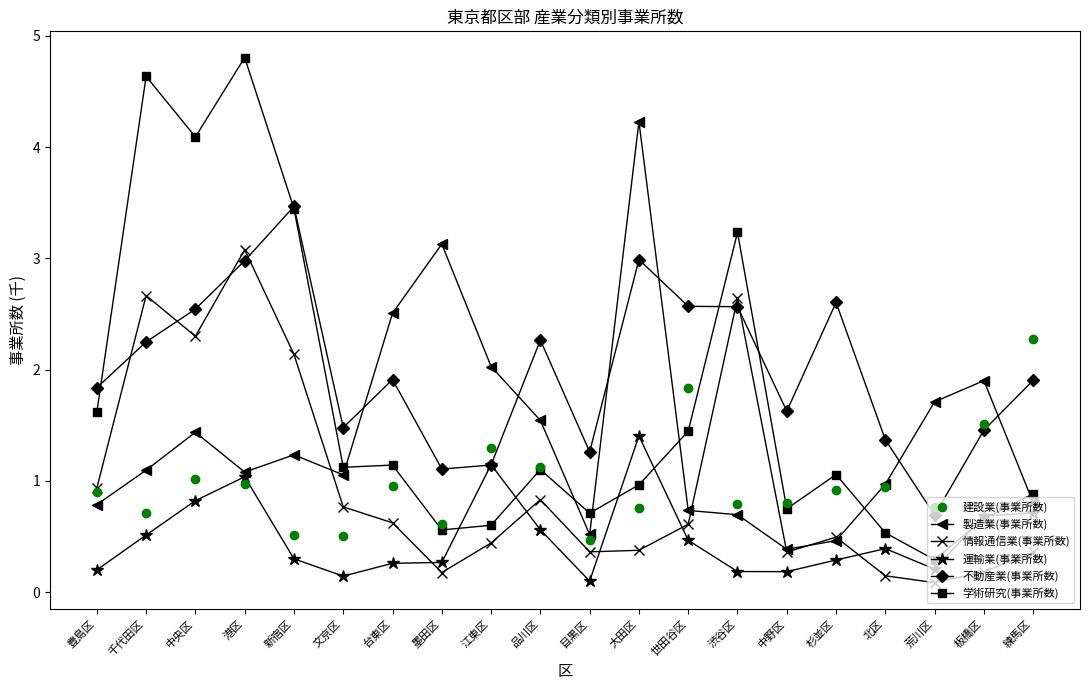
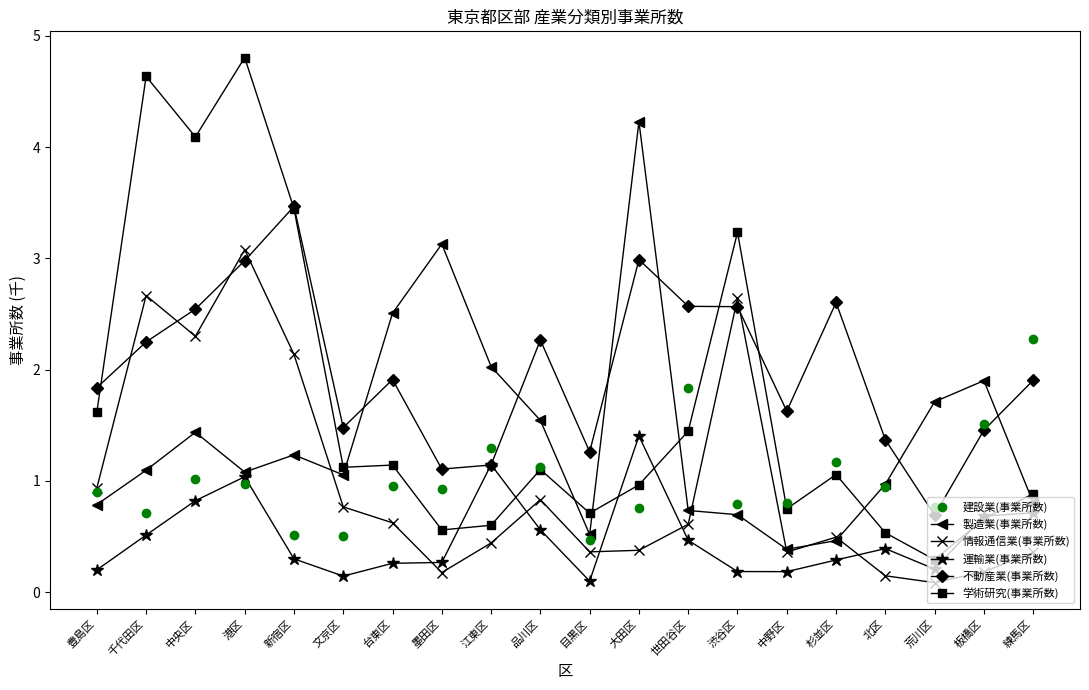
  {
    "建設業(事業所数)": {
      "豊島区": 0.90,
      "千代田区": 0.71,
      "中央区": 1.01,
      "港区": 0.97,
      "新宿区": 0.52,
      "文京区": 0.50,
      "台東区": 0.95,
-     "墨田区": 0.61,
+     "墨田区": 0.93,
      "江東区": 1.29,
      "品川区": 1.13,
      "目黒区": 0.47,
      "大田区": 0.76,
      "世田谷区": 1.83,
      "渋谷区": 0.80,
      "中野区": 0.80,
-     "杉並区": 0.92,
+     "杉並区": 1.17,
      "北区": 0.95,
      "板橋区": 1.51,
      "練馬区": 2.28
    }
  }
